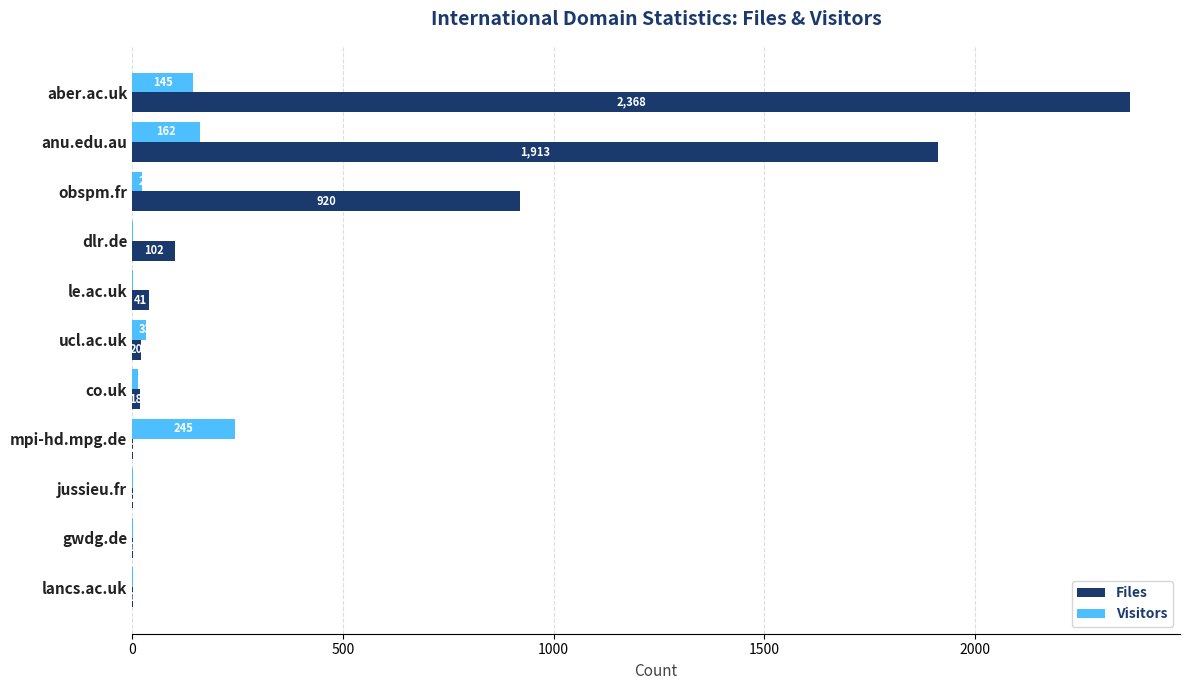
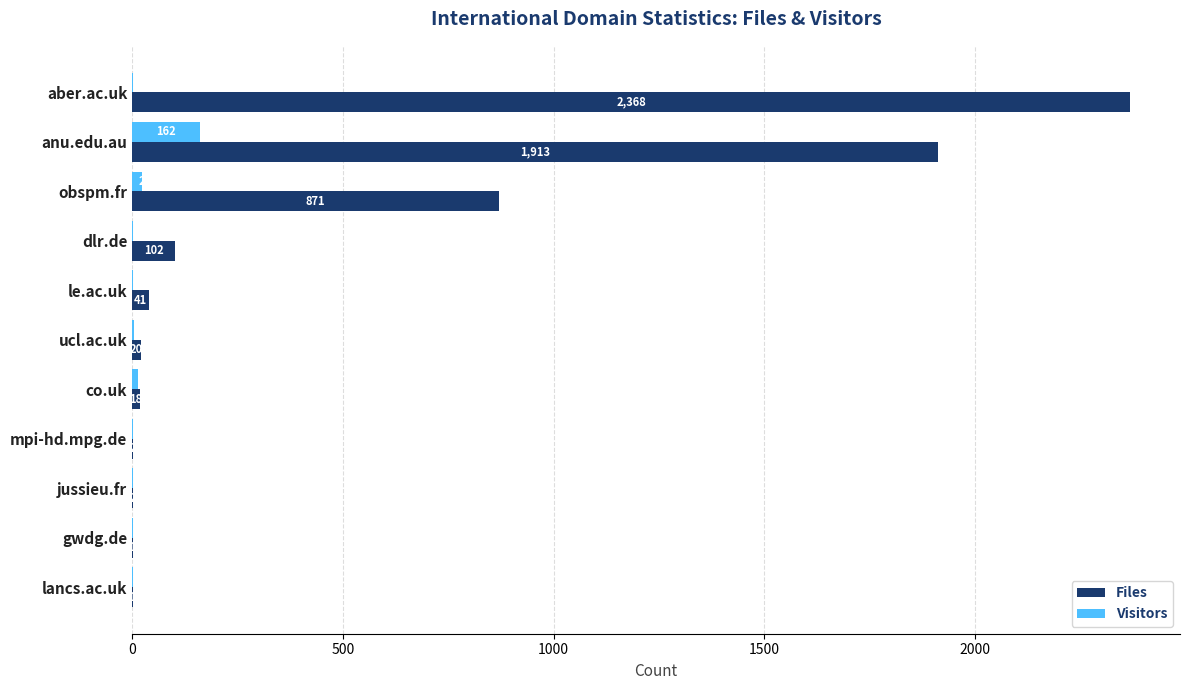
  {
    "Files": {
      "aber.ac.uk": "2,368",
      "anu.edu.au": "1,913",
-     "obspm.fr": "920",
+     "obspm.fr": "871",
      "dlr.de": "102",
      "le.ac.uk": "41",
      "ucl.ac.uk": "20"
    },
    "Visitors": {
-     "aber.ac.uk": "150",
+     "aber.ac.uk": "0",
      "obspm.fr": "20",
-     "ucl.ac.uk": "30",
+     "ucl.ac.uk": "10",
      "co.uk": "10",
-     "mpi-hd.mpg.de": "250"
+     "mpi-hd.mpg.de": "0"
    }
  }
